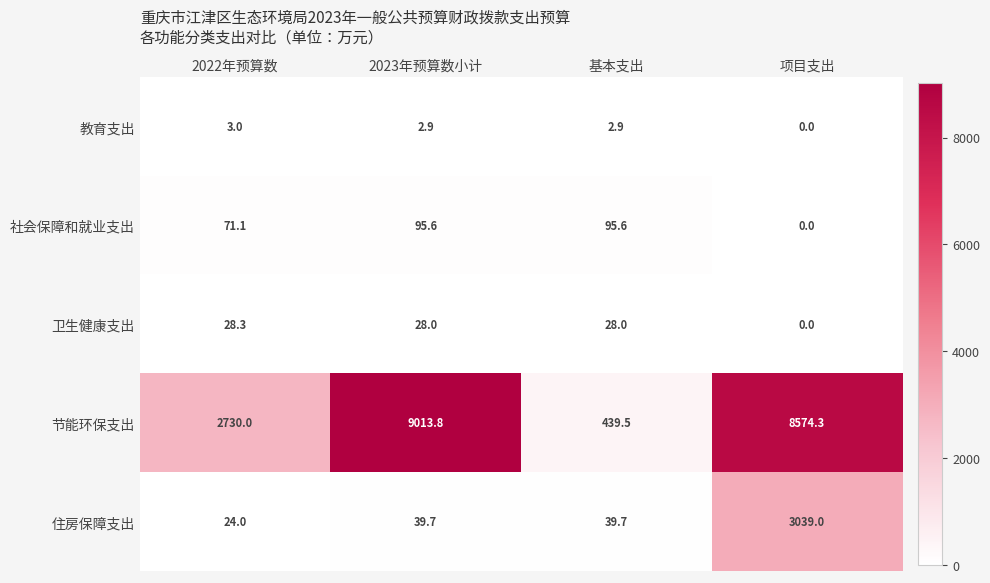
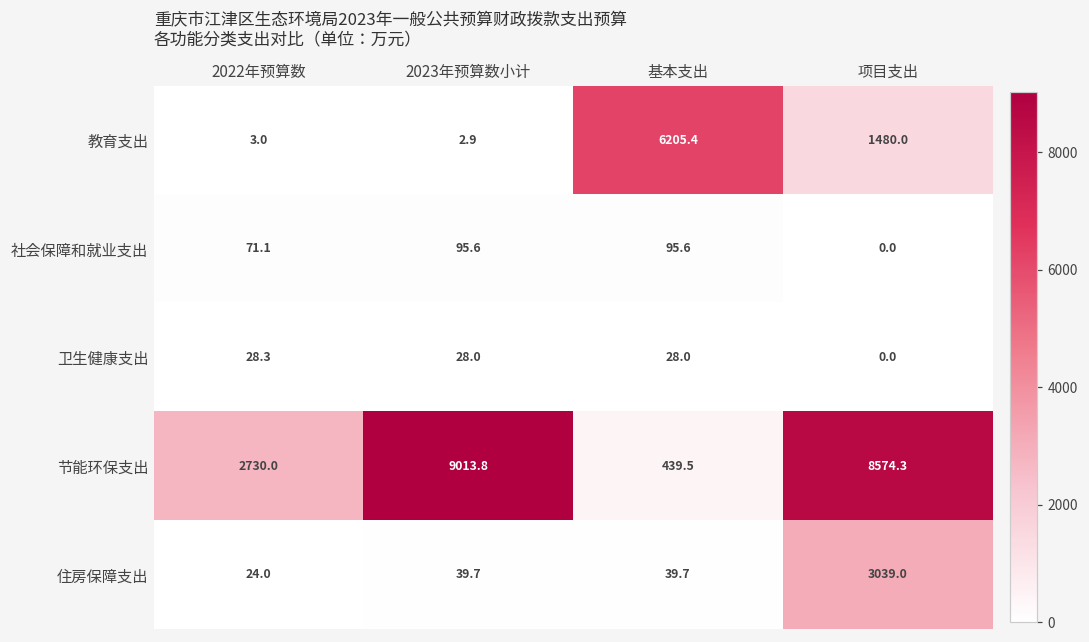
  {
    "教育支出": {
      "2022年预算数": 3.0,
      "2023年预算数小计": 2.9,
-     "基本支出": 2.9,
-     "项目支出": 0.0
+     "基本支出": 6205.4,
+     "项目支出": 1480.0
    },
    "社会保障和就业支出": {
      "2022年预算数": 71.1,
      "2023年预算数小计": 95.6,
      "基本支出": 95.6,
      "项目支出": 0.0
    },
    "卫生健康支出": {
      "2022年预算数": 28.3,
      "2023年预算数小计": 28.0,
      "基本支出": 28.0,
      "项目支出": 0.0
    },
    "节能环保支出": {
      "2022年预算数": 2730.0,
      "2023年预算数小计": 9013.8,
      "基本支出": 439.5,
      "项目支出": 8574.3
    },
    "住房保障支出": {
      "2022年预算数": 24.0,
      "2023年预算数小计": 39.7,
      "基本支出": 39.7,
      "项目支出": 3039.0
    }
  }
